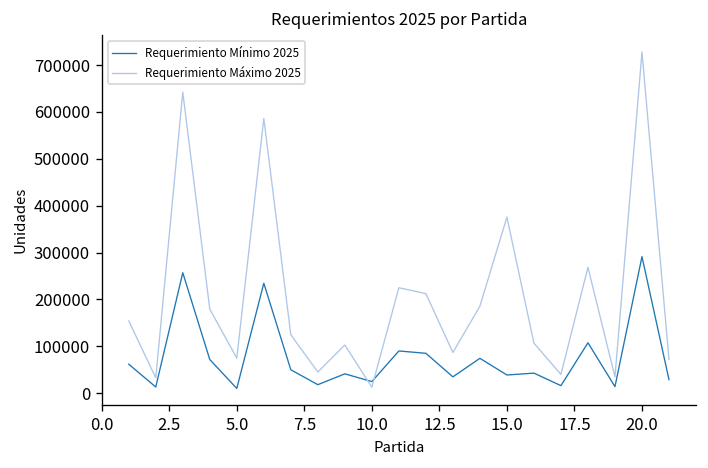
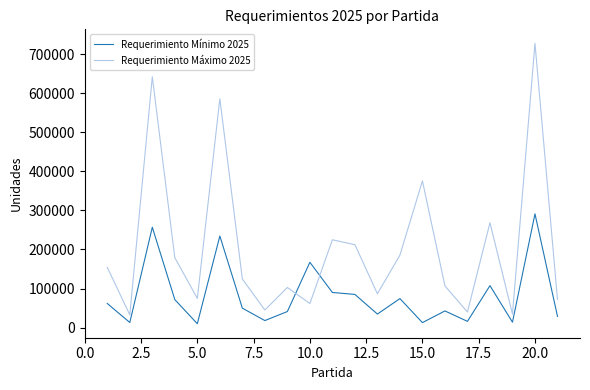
  {
    "Requerimiento Mínimo 2025": {
      "5.0": 10000,
-     "10.0": 20000,
-     "15.0": 40000,
+     "10.0": 170000,
+     "15.0": 10000,
      "20.0": 290000
    },
    "Requerimiento Máximo 2025": {
      "5.0": 70000,
-     "10.0": 10000,
+     "10.0": 60000,
      "15.0": 380000,
      "20.0": 730000
    }
  }
